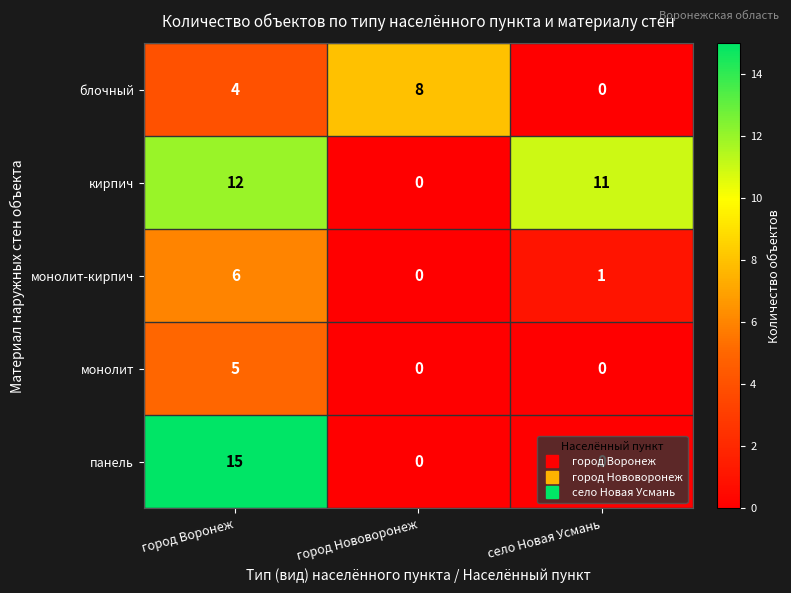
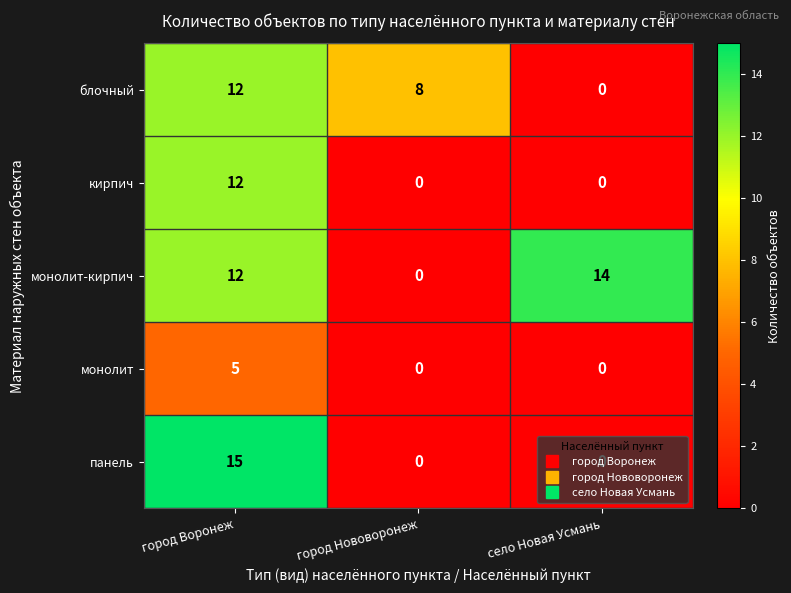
  {
    "блочный": {
-     "город Воронеж": 4,
+     "город Воронеж": 12,
      "город Нововоронеж": 8,
      "село Новая Усмань": 0
    },
    "кирпич": {
      "город Воронеж": 12,
      "город Нововоронеж": 0,
-     "село Новая Усмань": 11
+     "село Новая Усмань": 0
    },
    "монолит-кирпич": {
-     "город Воронеж": 6,
+     "город Воронеж": 12,
      "город Нововоронеж": 0,
-     "село Новая Усмань": 1
+     "село Новая Усмань": 14
    },
    "монолит": {
      "город Воронеж": 5,
      "город Нововоронеж": 0,
      "село Новая Усмань": 0
    },
    "панель": {
      "город Воронеж": 15,
      "город Нововоронеж": 0
    }
  }
